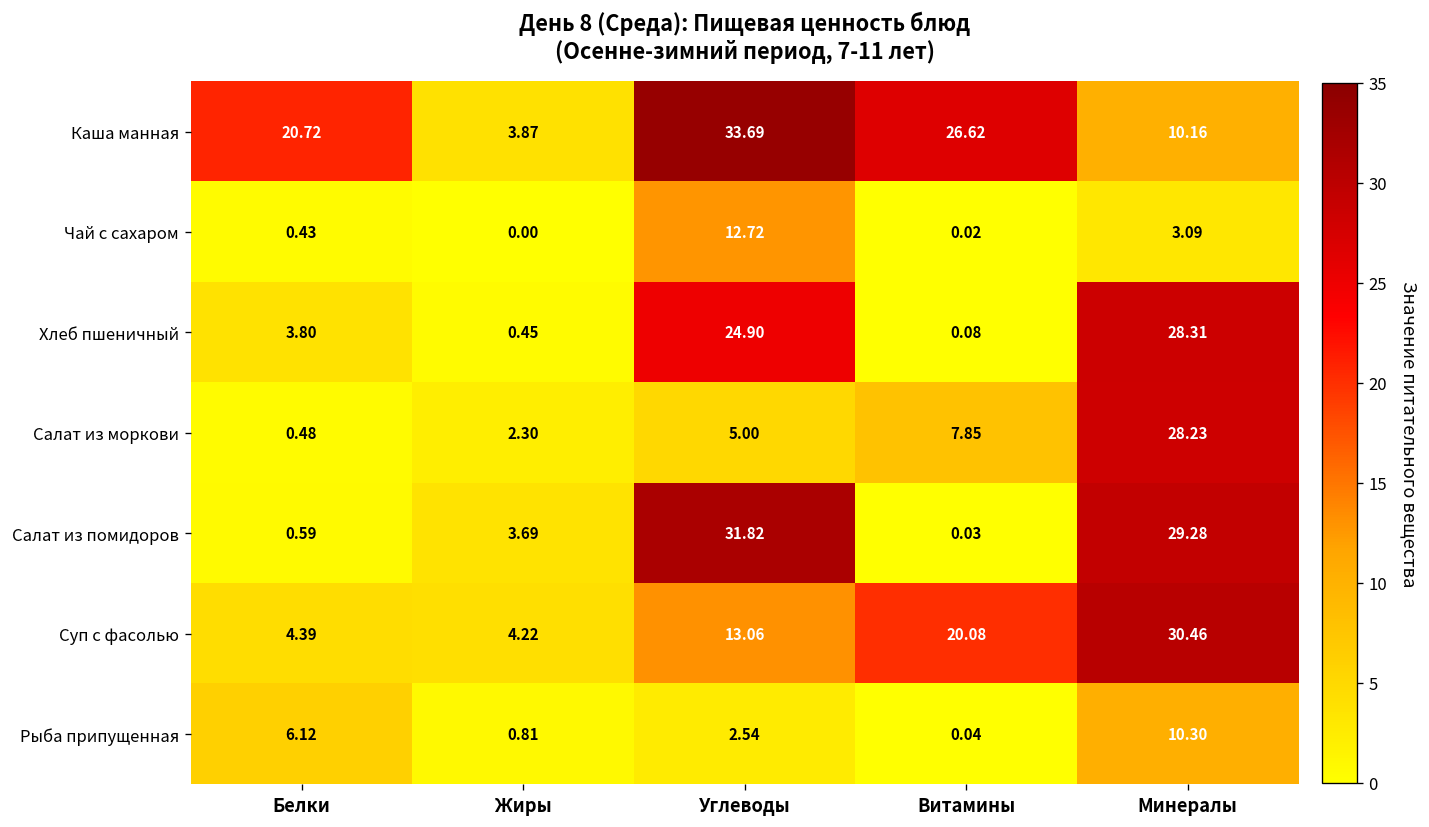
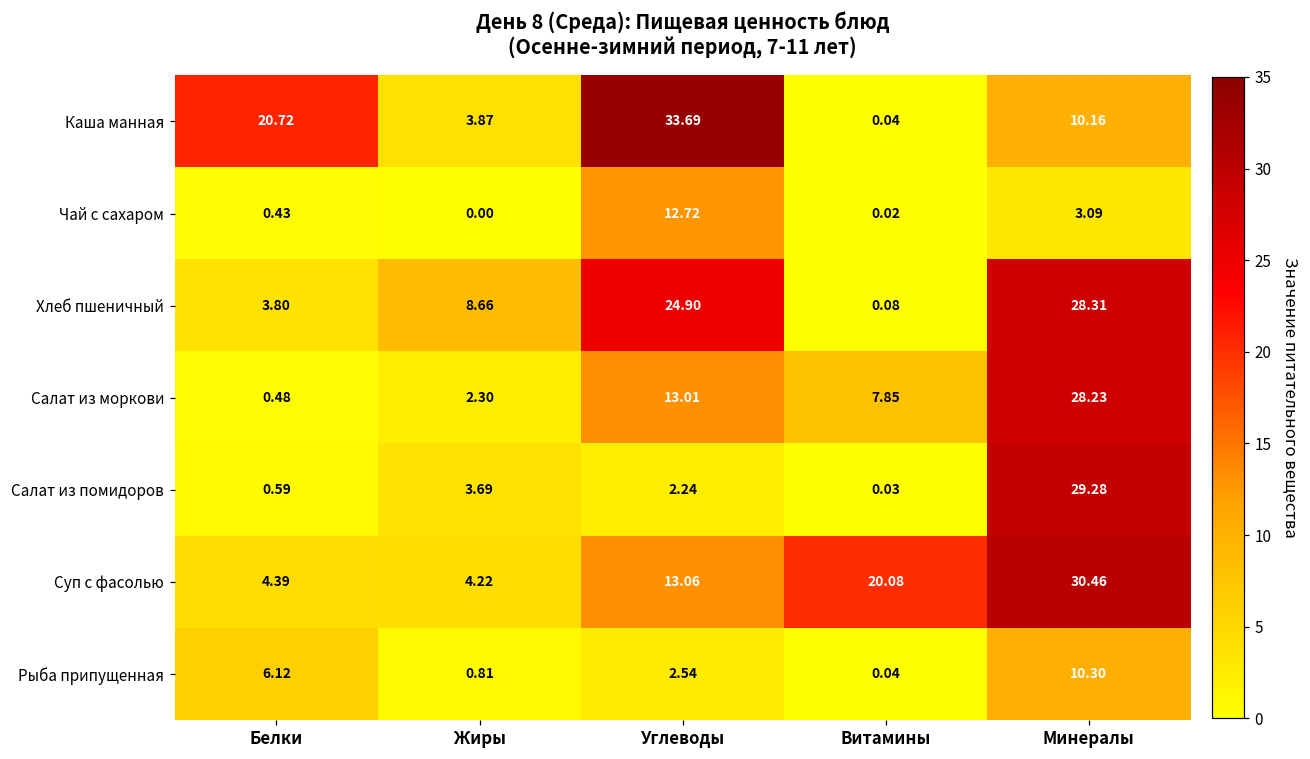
  {
    "Каша манная": {
      "Белки": 20.72,
      "Жиры": 3.87,
      "Углеводы": 33.69,
-     "Витамины": 26.62,
+     "Витамины": 0.04,
      "Минералы": 10.16
    },
    "Чай с сахаром": {
      "Белки": 0.43,
      "Жиры": 0.00,
      "Углеводы": 12.72,
      "Витамины": 0.02,
      "Минералы": 3.09
    },
    "Хлеб пшеничный": {
      "Белки": 3.80,
-     "Жиры": 0.45,
+     "Жиры": 8.66,
      "Углеводы": 24.90,
      "Витамины": 0.08,
      "Минералы": 28.31
    },
    "Салат из моркови": {
      "Белки": 0.48,
      "Жиры": 2.30,
-     "Углеводы": 5.00,
+     "Углеводы": 13.01,
      "Витамины": 7.85,
      "Минералы": 28.23
    },
    "Салат из помидоров": {
      "Белки": 0.59,
      "Жиры": 3.69,
-     "Углеводы": 31.82,
+     "Углеводы": 2.24,
      "Витамины": 0.03,
      "Минералы": 29.28
    },
    "Суп с фасолью": {
      "Белки": 4.39,
      "Жиры": 4.22,
      "Углеводы": 13.06,
      "Витамины": 20.08,
      "Минералы": 30.46
    },
    "Рыба припущенная": {
      "Белки": 6.12,
      "Жиры": 0.81,
      "Углеводы": 2.54,
      "Витамины": 0.04,
      "Минералы": 10.30
    }
  }
